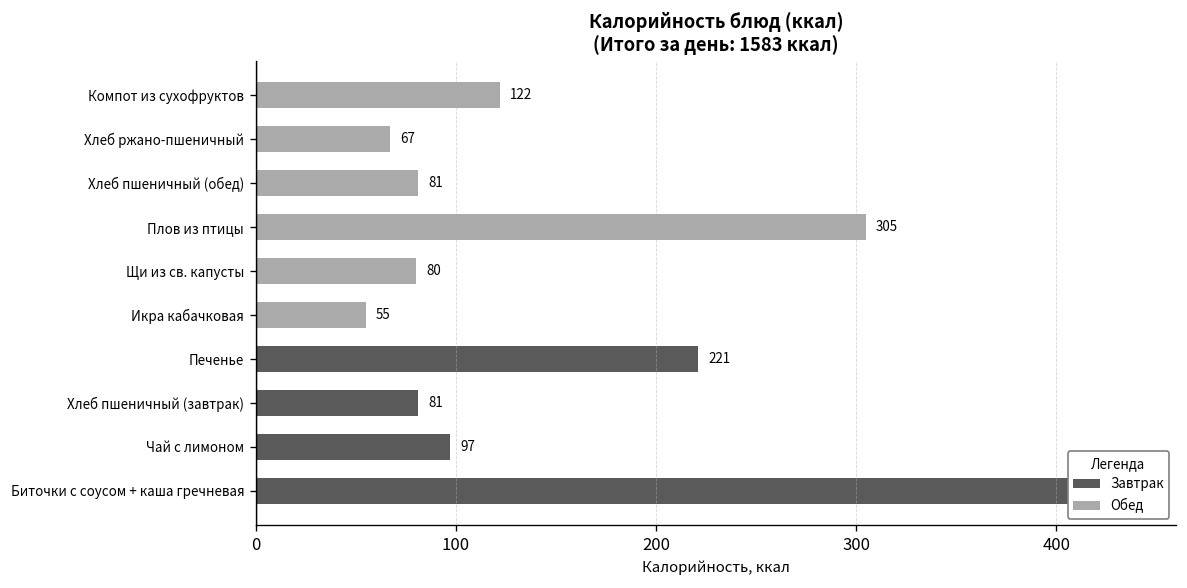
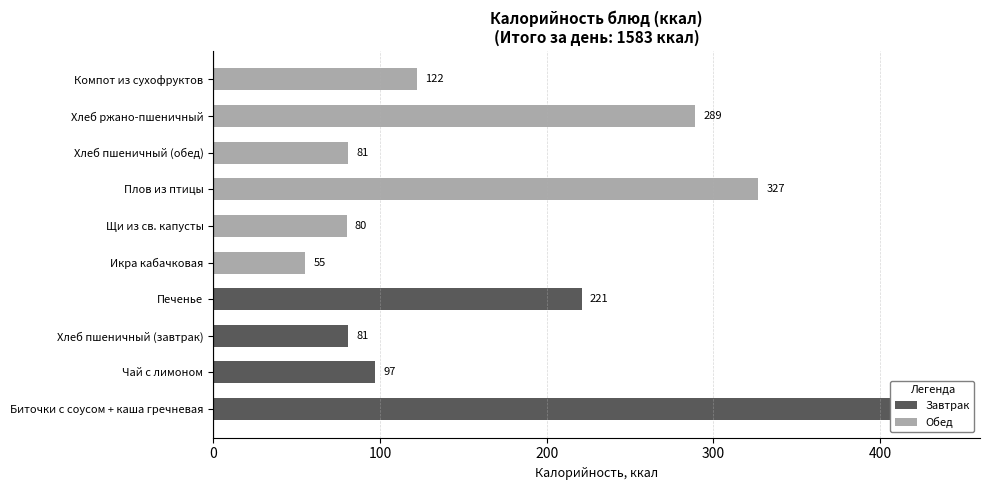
  {
    "Завтрак": {
      "Печенье": 221,
      "Хлеб пшеничный (завтрак)": 81,
      "Чай с лимоном": 97
    },
    "Обед": {
      "Компот из сухофруктов": 122,
-     "Хлеб ржано-пшеничный": 67,
+     "Хлеб ржано-пшеничный": 289,
      "Хлеб пшеничный (обед)": 81,
-     "Плов из птицы": 305,
+     "Плов из птицы": 327,
      "Щи из св. капусты": 80,
      "Икра кабачковая": 55
    }
  }
